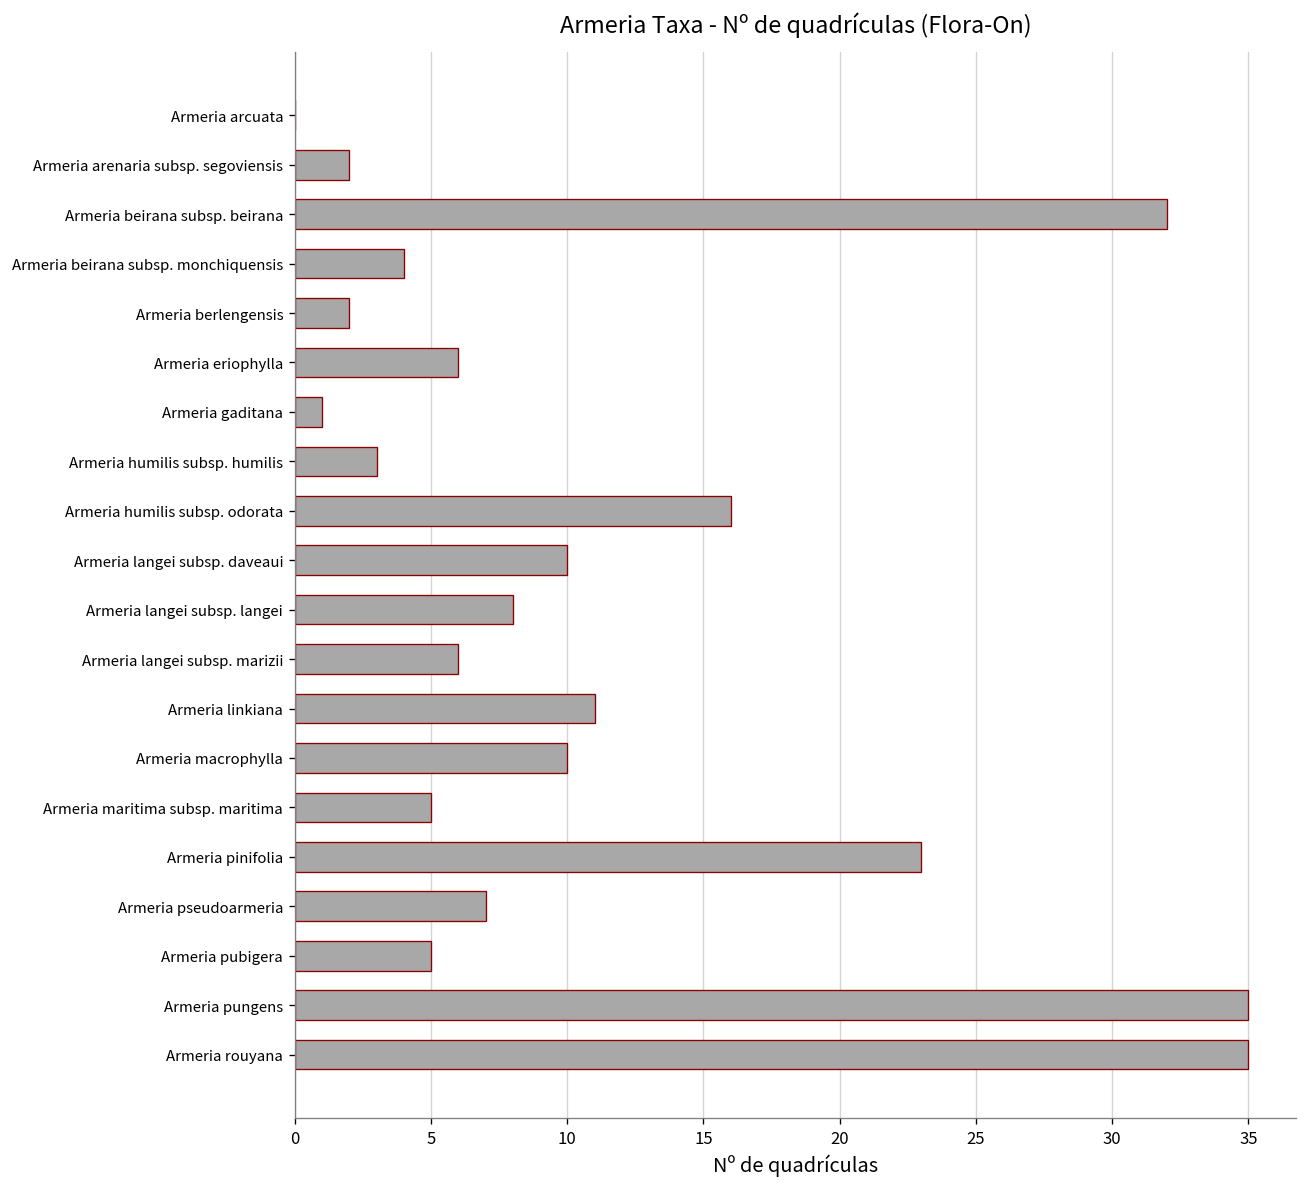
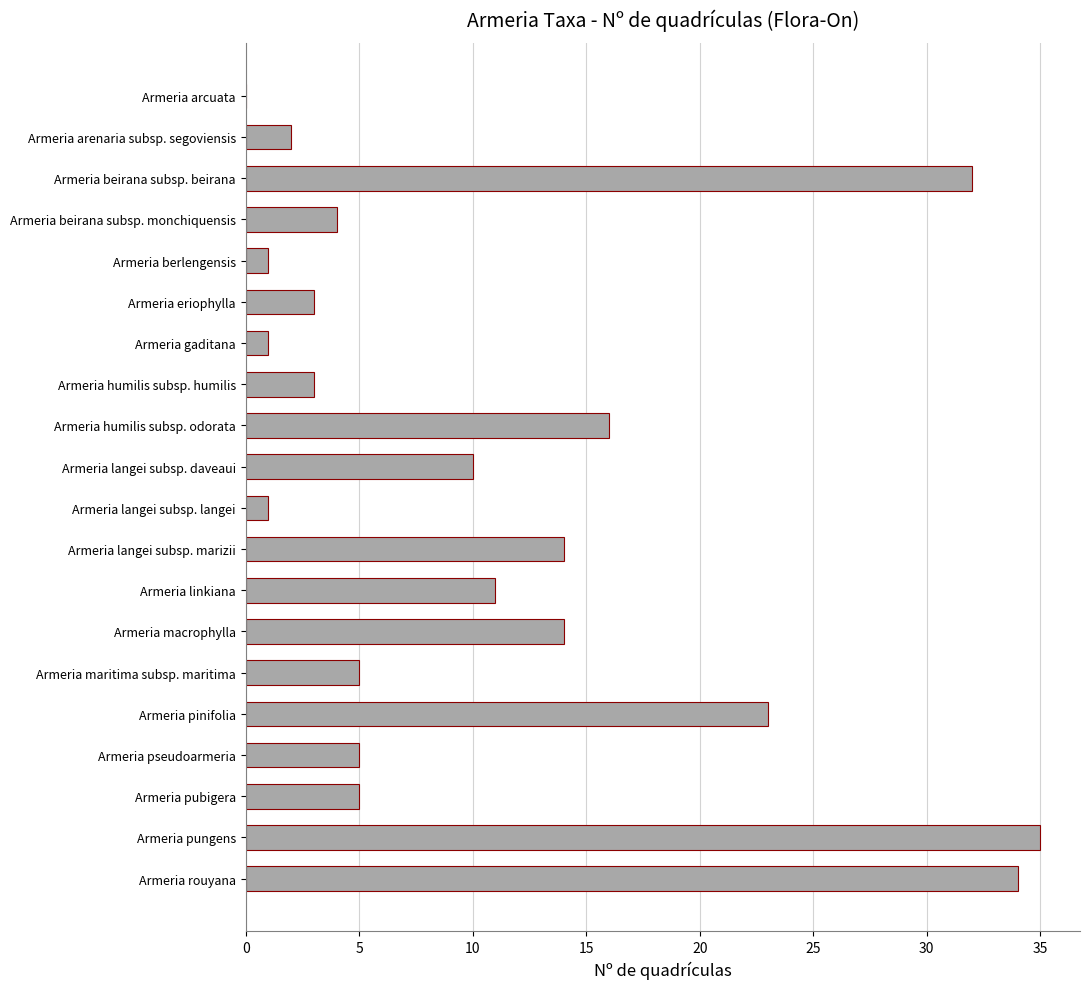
  {
    "Armeria arcuata": 0,
    "Armeria arenaria subsp. segoviensis": 2,
    "Armeria beirana subsp. beirana": 32,
    "Armeria beirana subsp. monchiquensis": 4,
-   "Armeria berlengensis": 2,
-   "Armeria eriophylla": 6,
+   "Armeria berlengensis": 1,
+   "Armeria eriophylla": 3,
    "Armeria gaditana": 1,
    "Armeria humilis subsp. humilis": 3,
    "Armeria humilis subsp. odorata": 16,
    "Armeria langei subsp. daveaui": 10,
-   "Armeria langei subsp. langei": 8,
-   "Armeria langei subsp. marizii": 6,
+   "Armeria langei subsp. langei": 1,
+   "Armeria langei subsp. marizii": 14,
    "Armeria linkiana": 11,
-   "Armeria macrophylla": 10,
+   "Armeria macrophylla": 14,
    "Armeria maritima subsp. maritima": 5,
    "Armeria pinifolia": 23,
-   "Armeria pseudoarmeria": 7,
+   "Armeria pseudoarmeria": 5,
    "Armeria pubigera": 5,
    "Armeria pungens": 35,
-   "Armeria rouyana": 35
+   "Armeria rouyana": 34
  }
